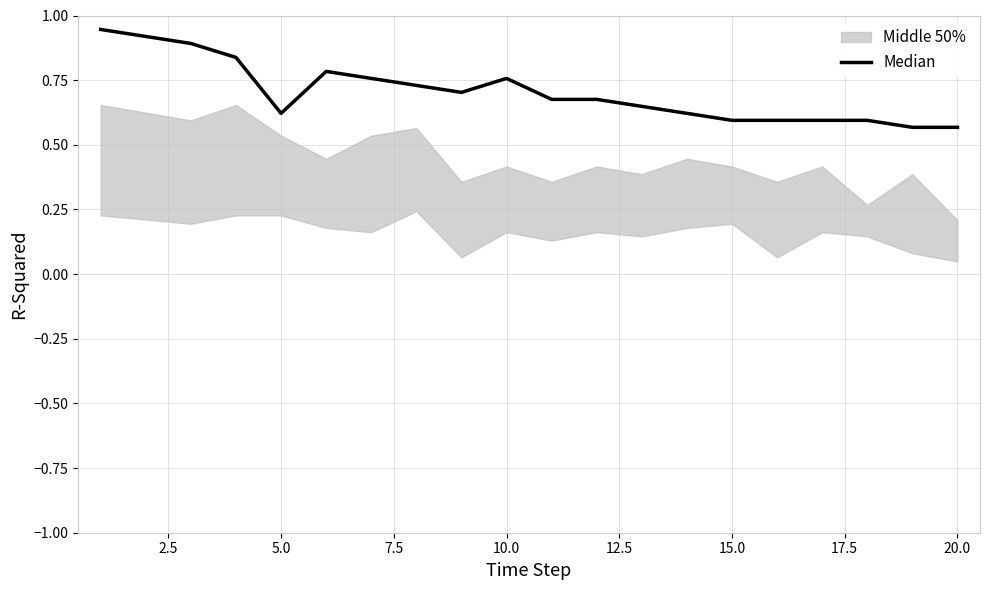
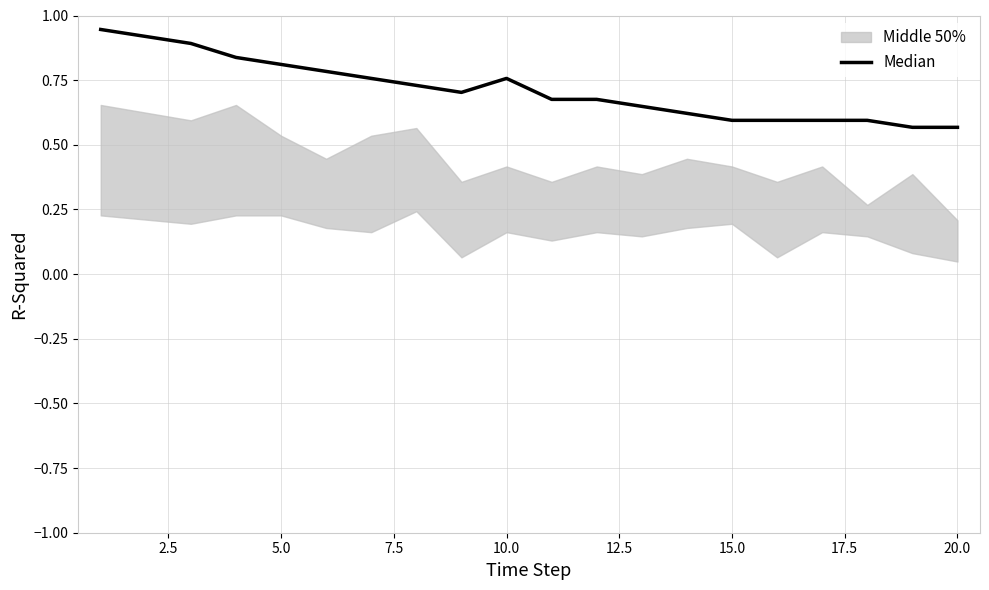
  {
    "Median": {
-     "5.0": 0.62,
+     "5.0": 0.81,
      "10.0": 0.76,
      "15.0": 0.59,
      "20.0": 0.57
    }
  }
